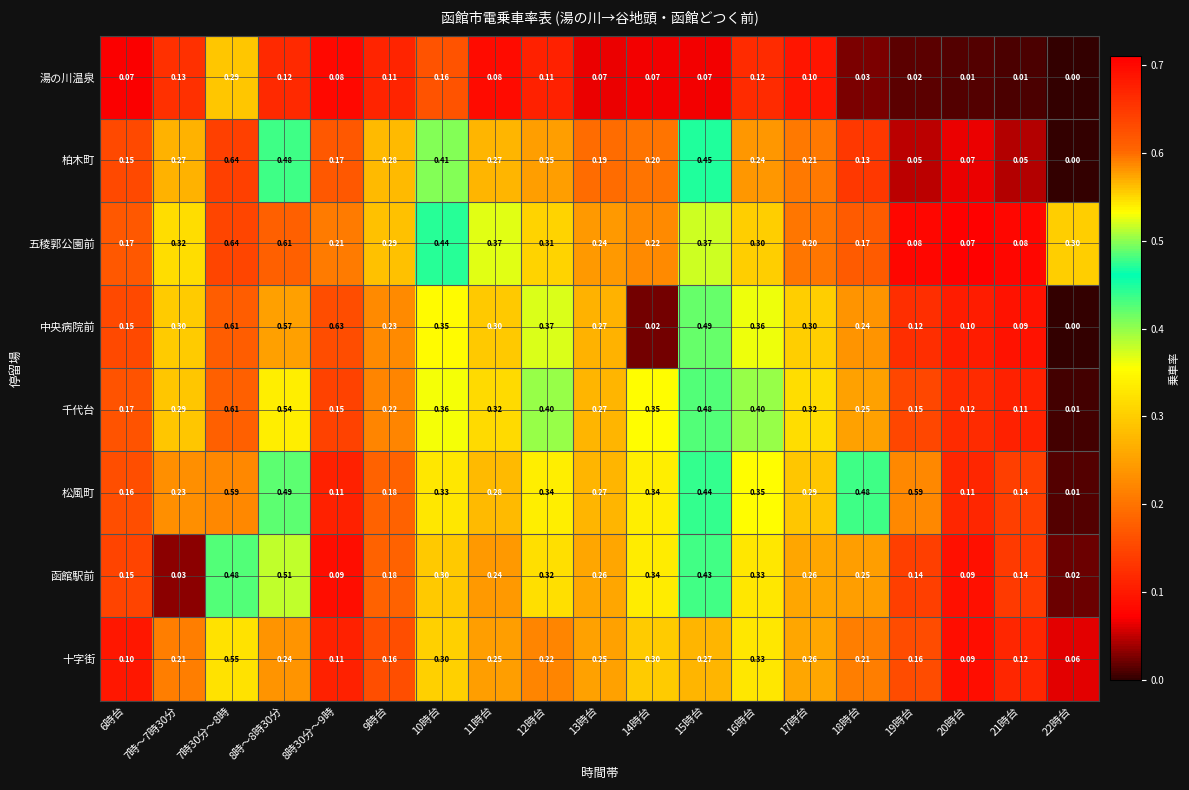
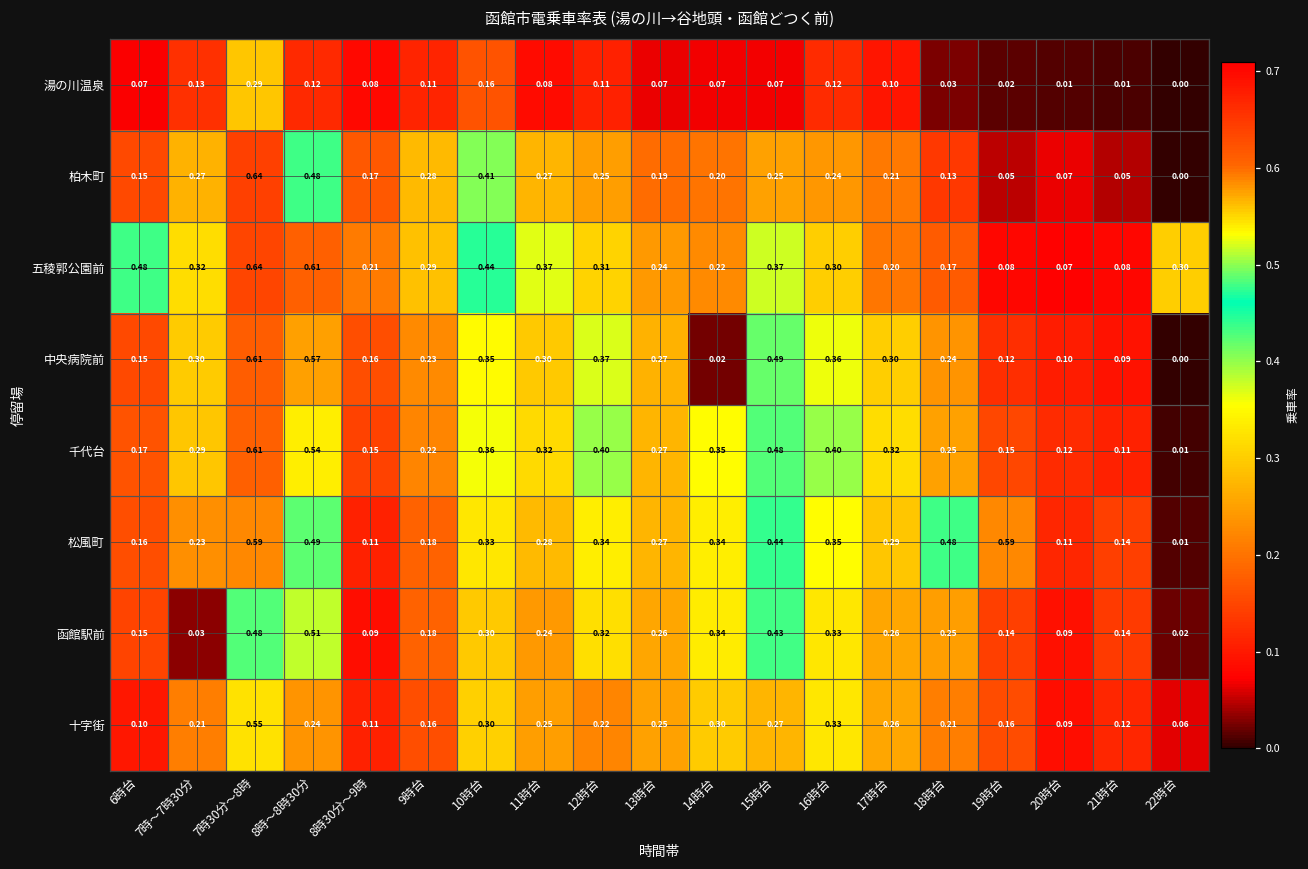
  {
    "湯の川温泉": {
      "6時台": 0.07,
      "7時～7時30分": 0.13,
      "7時30分～8時": 0.29,
      "8時～8時30分": 0.12,
      "8時30分～9時": 0.08,
      "9時台": 0.11,
      "10時台": 0.16,
      "11時台": 0.08,
      "12時台": 0.11,
      "13時台": 0.07,
      "14時台": 0.07,
      "15時台": 0.07,
      "16時台": 0.12,
      "17時台": 0.10,
      "18時台": 0.03,
      "19時台": 0.02,
      "20時台": 0.01,
      "21時台": 0.01,
      "22時台": 0.00
    },
    "柏木町": {
      "6時台": 0.15,
      "7時～7時30分": 0.27,
      "7時30分～8時": 0.64,
      "8時～8時30分": 0.48,
      "8時30分～9時": 0.17,
      "9時台": 0.28,
      "10時台": 0.41,
      "11時台": 0.27,
      "12時台": 0.25,
      "13時台": 0.19,
      "14時台": 0.20,
-     "15時台": 0.45,
+     "15時台": 0.25,
      "16時台": 0.24,
      "17時台": 0.21,
      "18時台": 0.13,
      "19時台": 0.05,
      "20時台": 0.07,
      "21時台": 0.05,
      "22時台": 0.00
    },
    "五稜郭公園前": {
-     "6時台": 0.17,
+     "6時台": 0.48,
      "7時～7時30分": 0.32,
      "7時30分～8時": 0.64,
      "8時～8時30分": 0.61,
      "8時30分～9時": 0.21,
      "9時台": 0.29,
      "10時台": 0.44,
      "11時台": 0.37,
      "12時台": 0.31,
      "13時台": 0.24,
      "14時台": 0.22,
      "15時台": 0.37,
      "16時台": 0.30,
      "17時台": 0.20,
      "18時台": 0.17,
      "19時台": 0.08,
      "20時台": 0.07,
      "21時台": 0.08,
      "22時台": 0.30
    },
    "中央病院前": {
      "6時台": 0.15,
      "7時～7時30分": 0.30,
      "7時30分～8時": 0.61,
      "8時～8時30分": 0.57,
-     "8時30分～9時": 0.63,
+     "8時30分～9時": 0.16,
      "9時台": 0.23,
      "10時台": 0.35,
      "11時台": 0.30,
      "12時台": 0.37,
      "13時台": 0.27,
      "14時台": 0.02,
      "15時台": 0.49,
      "16時台": 0.36,
      "17時台": 0.30,
      "18時台": 0.24,
      "19時台": 0.12,
      "20時台": 0.10,
      "21時台": 0.09,
      "22時台": 0.00
    },
    "千代台": {
      "6時台": 0.17,
      "7時～7時30分": 0.29,
      "7時30分～8時": 0.61,
      "8時～8時30分": 0.54,
      "8時30分～9時": 0.15,
      "9時台": 0.22,
      "10時台": 0.36,
      "11時台": 0.32,
      "12時台": 0.40,
      "13時台": 0.27,
      "14時台": 0.35,
      "15時台": 0.48,
      "16時台": 0.40,
      "17時台": 0.32,
      "18時台": 0.25,
      "19時台": 0.15,
      "20時台": 0.12,
      "21時台": 0.11,
      "22時台": 0.01
    },
    "松風町": {
      "6時台": 0.16,
      "7時～7時30分": 0.23,
      "7時30分～8時": 0.59,
      "8時～8時30分": 0.49,
      "8時30分～9時": 0.11,
      "9時台": 0.18,
      "10時台": 0.33,
      "11時台": 0.28,
      "12時台": 0.34,
      "13時台": 0.27,
      "14時台": 0.34,
      "15時台": 0.44,
      "16時台": 0.35,
      "17時台": 0.29,
      "18時台": 0.48,
      "19時台": 0.59,
      "20時台": 0.11,
      "21時台": 0.14,
      "22時台": 0.01
    },
    "函館駅前": {
      "6時台": 0.15,
      "7時～7時30分": 0.03,
      "7時30分～8時": 0.48,
      "8時～8時30分": 0.51,
      "8時30分～9時": 0.09,
      "9時台": 0.18,
      "10時台": 0.30,
      "11時台": 0.24,
      "12時台": 0.32,
      "13時台": 0.26,
      "14時台": 0.34,
      "15時台": 0.43,
      "16時台": 0.33,
      "17時台": 0.26,
      "18時台": 0.25,
      "19時台": 0.14,
      "20時台": 0.09,
      "21時台": 0.14,
      "22時台": 0.02
    },
    "十字街": {
      "6時台": 0.10,
      "7時～7時30分": 0.21,
      "7時30分～8時": 0.55,
      "8時～8時30分": 0.24,
      "8時30分～9時": 0.11,
      "9時台": 0.16,
      "10時台": 0.30,
      "11時台": 0.25,
      "12時台": 0.22,
      "13時台": 0.25,
      "14時台": 0.30,
      "15時台": 0.27,
      "16時台": 0.33,
      "17時台": 0.26,
      "18時台": 0.21,
      "19時台": 0.16,
      "20時台": 0.09,
      "21時台": 0.12,
      "22時台": 0.06
    }
  }
